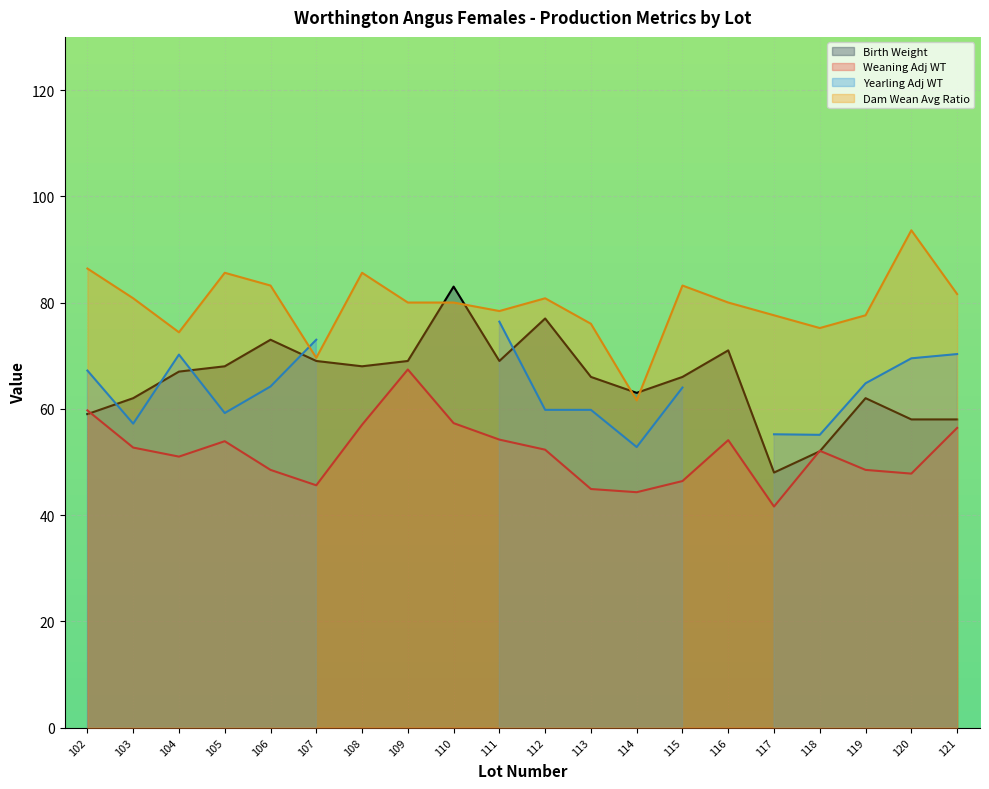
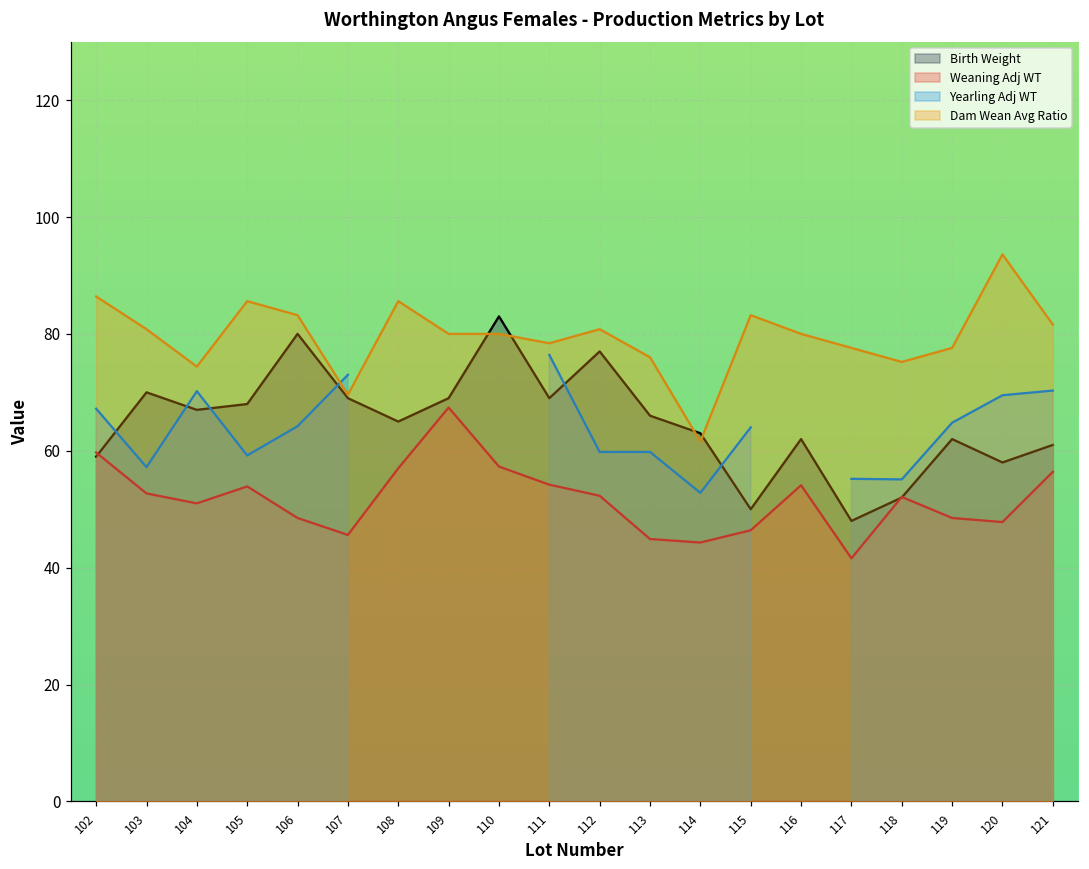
  {
    "Birth Weight": {
      "102": 59,
-     "103": 62,
+     "103": 70,
      "104": 67,
      "105": 68,
-     "106": 73,
+     "106": 80,
      "107": 69,
-     "108": 68,
+     "108": 65,
      "109": 69,
      "110": 83,
      "111": 69,
      "112": 77,
      "113": 66,
      "114": 63,
-     "115": 66,
-     "116": 71,
+     "115": 50,
+     "116": 62,
      "117": 48,
      "119": 62,
      "120": 58,
-     "121": 58
+     "121": 61
    }
  }
